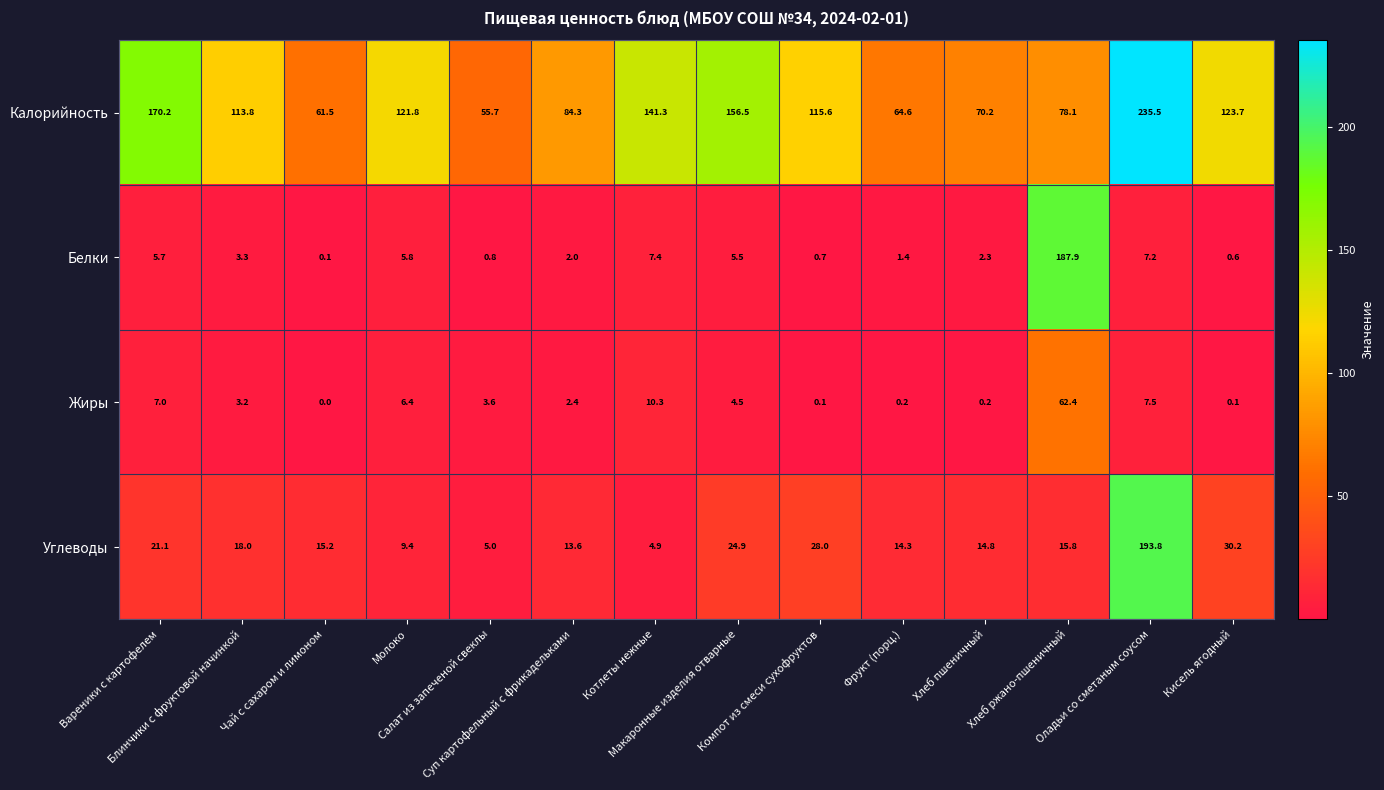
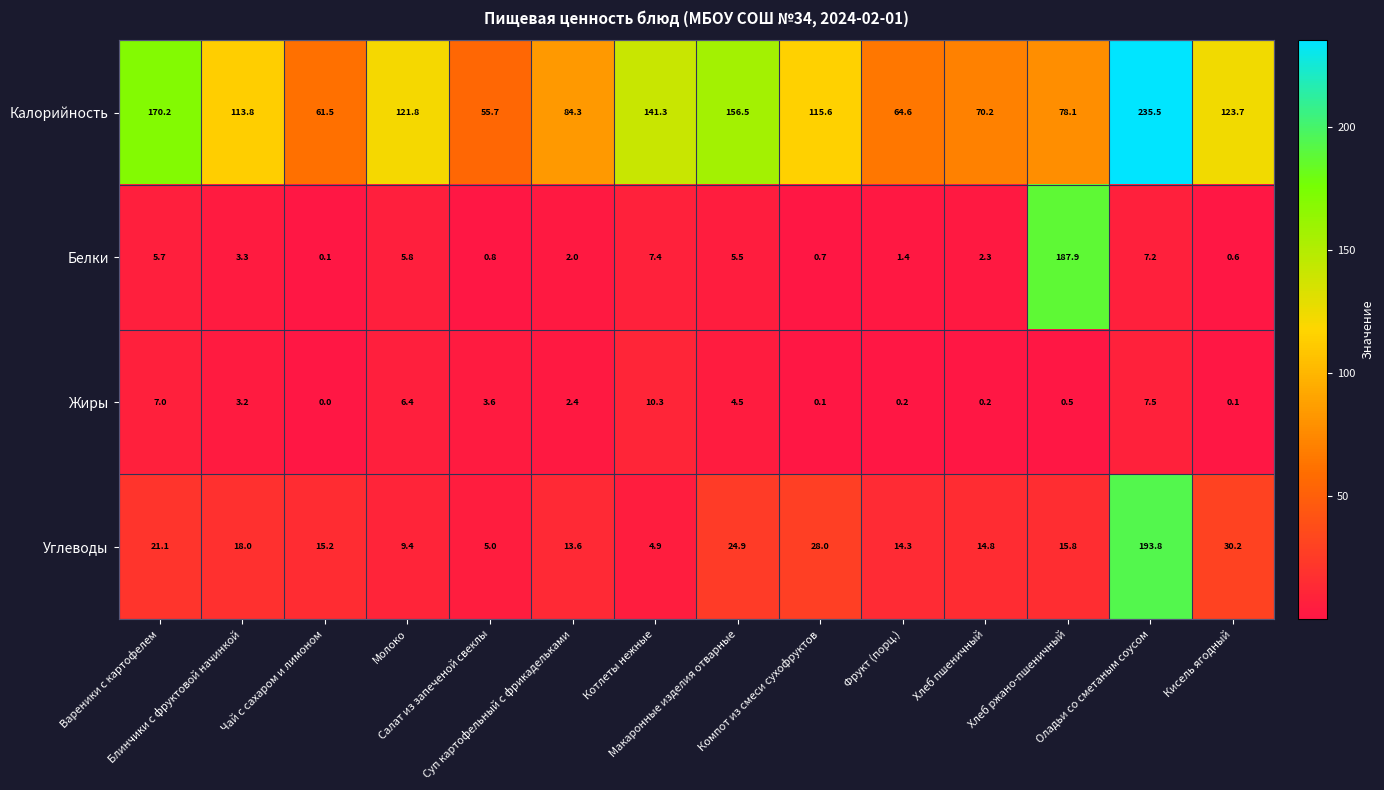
  {
    "Калорийность": {
      "Вареники с картофелем": 170.2,
      "Блинчики с фруктовой начинкой": 113.8,
      "Чай с сахаром и лимоном": 61.5,
      "Молоко": 121.8,
      "Салат из запеченой свеклы": 55.7,
      "Суп картофельный с фрикадельками": 84.3,
      "Котлеты нежные": 141.3,
      "Макаронные изделия отварные": 156.5,
      "Компот из смеси сухофруктов": 115.6,
      "Фрукт (порц.)": 64.6,
      "Хлеб пшеничный": 70.2,
      "Хлеб ржано-пшеничный": 78.1,
      "Оладьи со сметаным соусом": 235.5,
      "Кисель ягодный": 123.7
    },
    "Белки": {
      "Вареники с картофелем": 5.7,
      "Блинчики с фруктовой начинкой": 3.3,
      "Чай с сахаром и лимоном": 0.1,
      "Молоко": 5.8,
      "Салат из запеченой свеклы": 0.8,
      "Суп картофельный с фрикадельками": 2.0,
      "Котлеты нежные": 7.4,
      "Макаронные изделия отварные": 5.5,
      "Компот из смеси сухофруктов": 0.7,
      "Фрукт (порц.)": 1.4,
      "Хлеб пшеничный": 2.3,
      "Хлеб ржано-пшеничный": 187.9,
      "Оладьи со сметаным соусом": 7.2,
      "Кисель ягодный": 0.6
    },
    "Жиры": {
      "Вареники с картофелем": 7.0,
      "Блинчики с фруктовой начинкой": 3.2,
      "Чай с сахаром и лимоном": 0.0,
      "Молоко": 6.4,
      "Салат из запеченой свеклы": 3.6,
      "Суп картофельный с фрикадельками": 2.4,
      "Котлеты нежные": 10.3,
      "Макаронные изделия отварные": 4.5,
      "Компот из смеси сухофруктов": 0.1,
      "Фрукт (порц.)": 0.2,
      "Хлеб пшеничный": 0.2,
-     "Хлеб ржано-пшеничный": 62.4,
+     "Хлеб ржано-пшеничный": 0.5,
      "Оладьи со сметаным соусом": 7.5,
      "Кисель ягодный": 0.1
    },
    "Углеводы": {
      "Вареники с картофелем": 21.1,
      "Блинчики с фруктовой начинкой": 18.0,
      "Чай с сахаром и лимоном": 15.2,
      "Молоко": 9.4,
      "Салат из запеченой свеклы": 5.0,
      "Суп картофельный с фрикадельками": 13.6,
      "Котлеты нежные": 4.9,
      "Макаронные изделия отварные": 24.9,
      "Компот из смеси сухофруктов": 28.0,
      "Фрукт (порц.)": 14.3,
      "Хлеб пшеничный": 14.8,
      "Хлеб ржано-пшеничный": 15.8,
      "Оладьи со сметаным соусом": 193.8,
      "Кисель ягодный": 30.2
    }
  }
